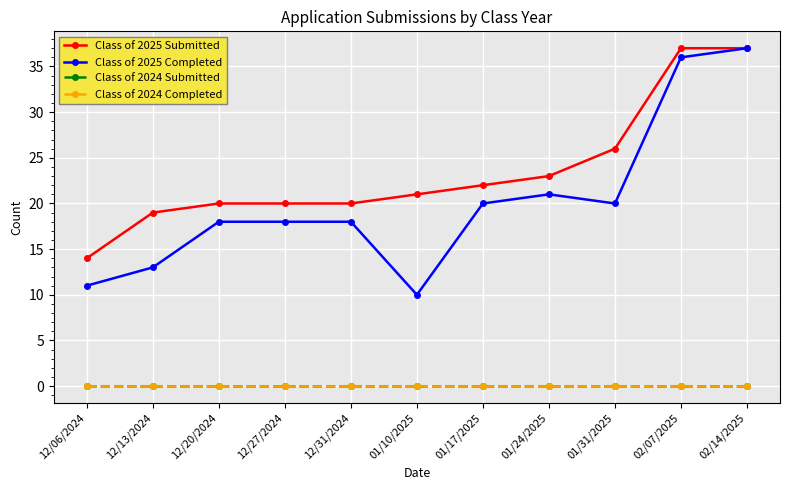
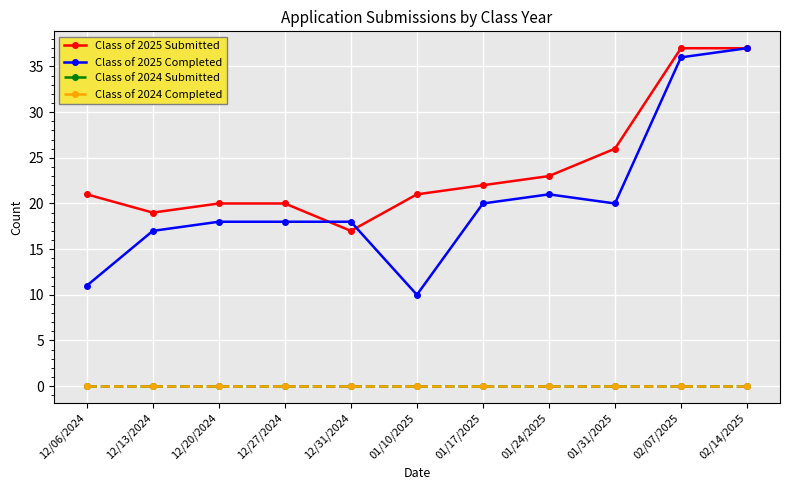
  {
    "Class of 2025 Submitted": {
-     "12/06/2024": 14,
+     "12/06/2024": 21,
      "12/13/2024": 19,
      "12/20/2024": 20,
      "12/27/2024": 20,
-     "12/31/2024": 20,
+     "12/31/2024": 17,
      "01/10/2025": 21,
      "01/17/2025": 22,
      "01/24/2025": 23,
      "01/31/2025": 26,
      "02/07/2025": 37
    },
    "Class of 2025 Completed": {
      "12/06/2024": 11,
-     "12/13/2024": 13,
+     "12/13/2024": 17,
      "12/20/2024": 18,
      "12/27/2024": 18,
      "12/31/2024": 18,
      "01/10/2025": 10,
      "01/17/2025": 20,
      "01/24/2025": 21,
      "01/31/2025": 20,
      "02/07/2025": 36
    },
    "Class of 2024 Completed": {
      "12/06/2024": 0,
      "12/13/2024": 0,
      "12/20/2024": 0,
      "12/27/2024": 0,
      "12/31/2024": 0,
      "01/10/2025": 0,
      "01/17/2025": 0,
      "01/24/2025": 0,
      "01/31/2025": 0,
      "02/07/2025": 0,
      "02/14/2025": 0
    }
  }
